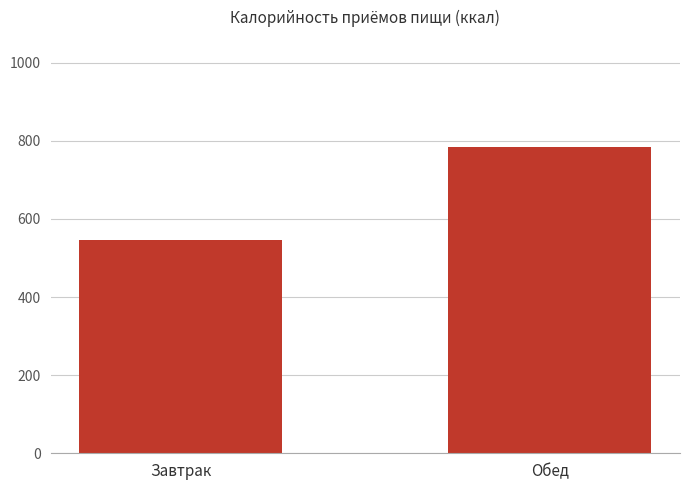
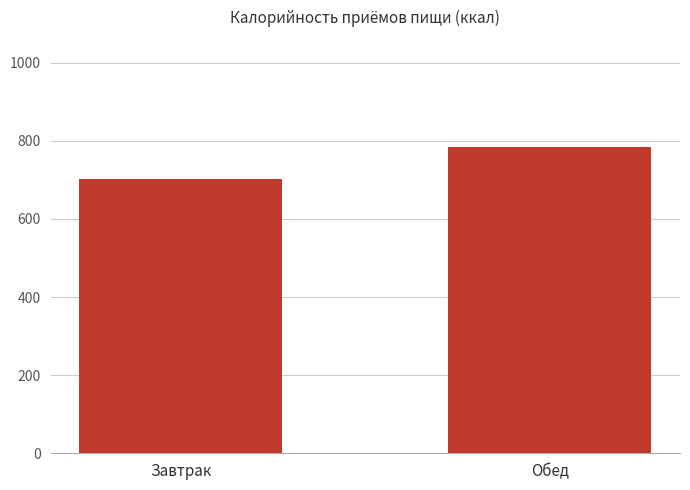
  {
-   "Завтрак": 550,
+   "Завтрак": 700,
    "Обед": 780
  }
